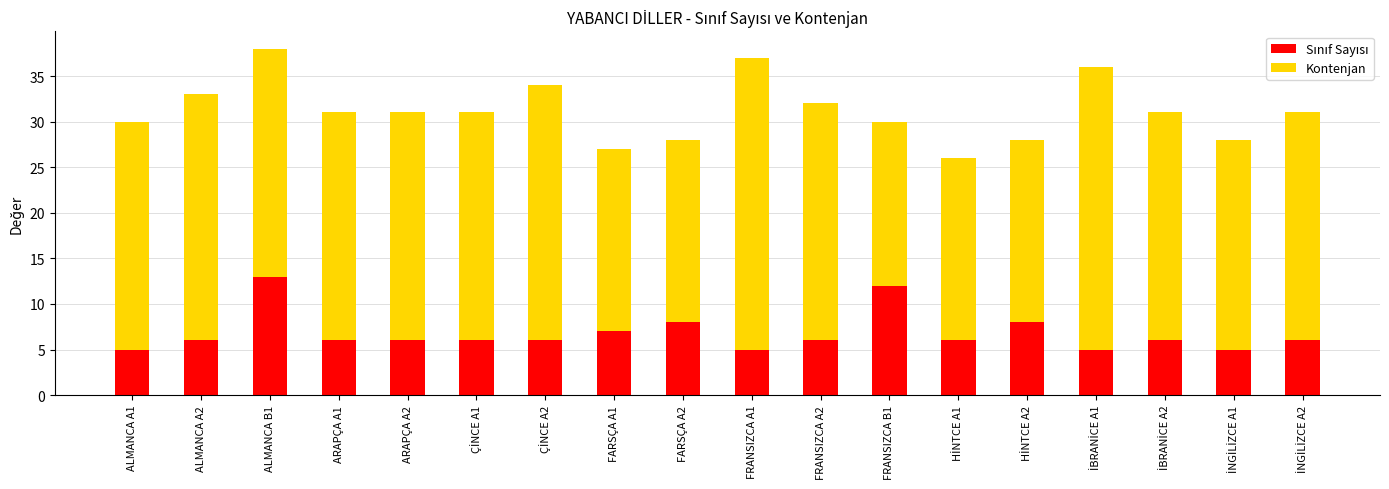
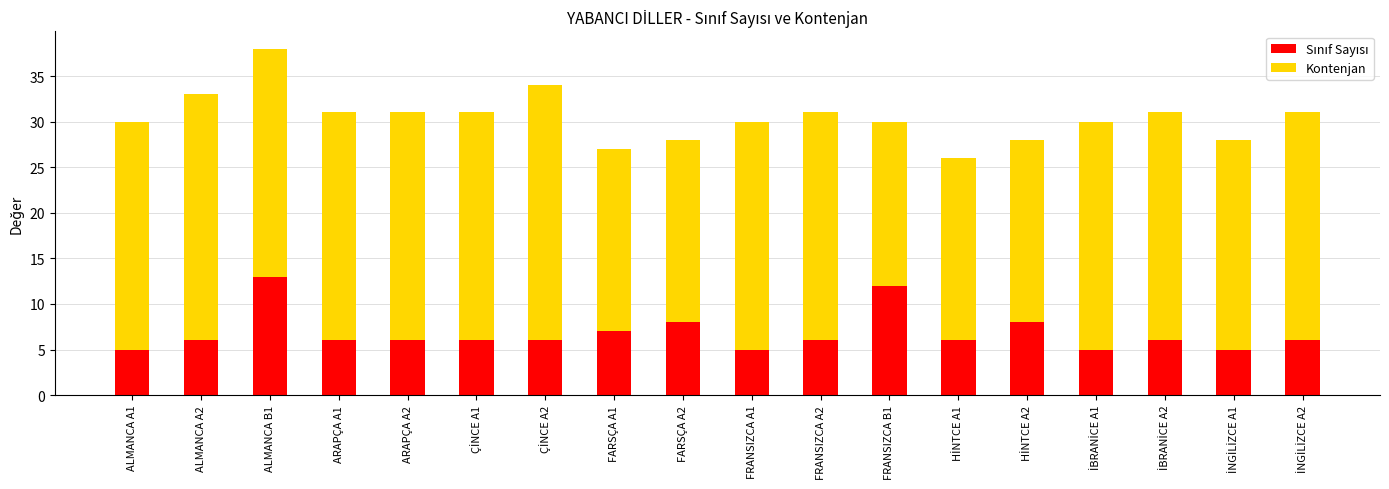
  {
    "Sınıf Sayısı": {
      "ALMANCA A1": 5,
      "ALMANCA A2": 6,
      "ALMANCA B1": 13,
      "ARAPÇA A1": 6,
      "ARAPÇA A2": 6,
      "ÇİNCE A1": 6,
      "ÇİNCE A2": 6,
      "FARSÇA A1": 7,
      "FARSÇA A2": 8,
      "FRANSIZCA A1": 5,
      "FRANSIZCA A2": 6,
      "FRANSIZCA B1": 12,
      "HİNTCE A1": 6,
      "HİNTCE A2": 8,
      "İBRANİCE A1": 5,
      "İBRANİCE A2": 6,
      "İNGİLİZCE A1": 5,
      "İNGİLİZCE A2": 6
    },
    "Kontenjan": {
      "ALMANCA A1": 25,
      "ALMANCA A2": 27,
      "ALMANCA B1": 25,
      "ARAPÇA A1": 25,
      "ARAPÇA A2": 25,
      "ÇİNCE A1": 25,
      "ÇİNCE A2": 28,
      "FARSÇA A1": 20,
      "FARSÇA A2": 20,
-     "FRANSIZCA A1": 32,
-     "FRANSIZCA A2": 26,
+     "FRANSIZCA A1": 25,
+     "FRANSIZCA A2": 25,
      "FRANSIZCA B1": 18,
      "HİNTCE A1": 20,
      "HİNTCE A2": 20,
-     "İBRANİCE A1": 31,
+     "İBRANİCE A1": 25,
      "İBRANİCE A2": 25,
      "İNGİLİZCE A1": 23,
      "İNGİLİZCE A2": 25
    }
  }
